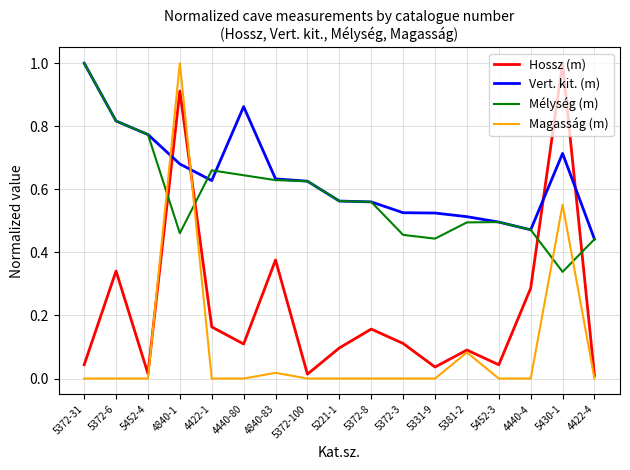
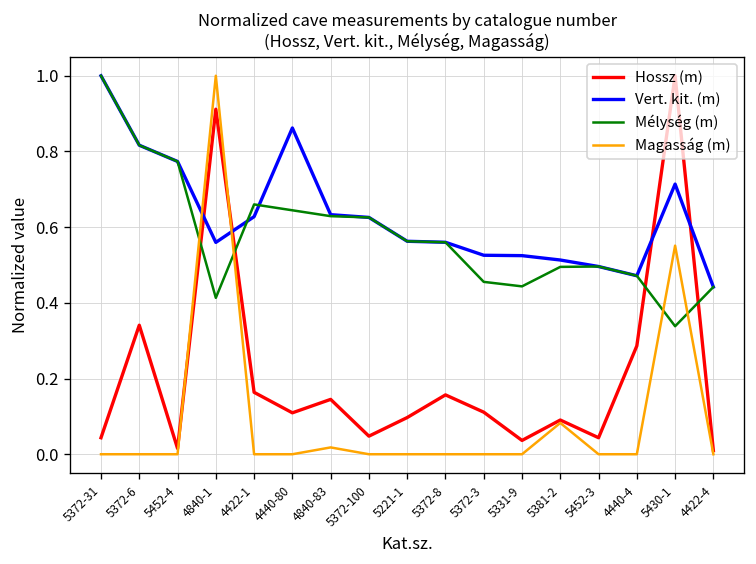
  {
    "Hossz (m)": {
      "5372-31": 0.04,
      "5372-6": 0.34,
      "5452-4": 0.02,
      "4840-1": 0.91,
      "4422-1": 0.16,
      "4440-80": 0.11,
-     "4840-83": 0.38,
-     "5372-100": 0.01,
+     "4840-83": 0.14,
+     "5372-100": 0.05,
      "5221-1": 0.10,
      "5372-8": 0.16,
      "5372-3": 0.11,
      "5331-9": 0.04,
      "5452-3": 0.04,
      "4440-4": 0.29,
      "4422-4": 0.01
    },
    "Vert. kit. (m)": {
-     "4840-1": 0.68,
+     "4840-1": 0.56,
      "4422-1": 0.63,
      "4440-80": 0.86,
      "5372-3": 0.53,
      "5331-9": 0.52,
      "5381-2": 0.51,
      "5430-1": 0.71
    },
    "Mélység (m)": {
-     "4840-1": 0.46,
+     "4840-1": 0.41,
      "4422-1": 0.66,
      "4440-80": 0.64,
      "5372-3": 0.46,
      "5331-9": 0.44,
      "5381-2": 0.50,
      "5430-1": 0.34
    },
    "Magasság (m)": {
      "5372-31": 0.00,
      "5372-6": 0.00,
      "5452-4": 0.00,
      "4840-1": 1.00,
      "4422-1": 0.00,
      "4440-80": 0.00,
      "4840-83": 0.02,
      "5372-100": 0.00,
      "5221-1": 0.00,
      "5372-8": 0.00,
      "5372-3": 0.00,
      "5331-9": 0.00,
      "5452-3": 0.00,
      "4440-4": 0.00,
      "5430-1": 0.55,
      "4422-4": 0.00
    }
  }
